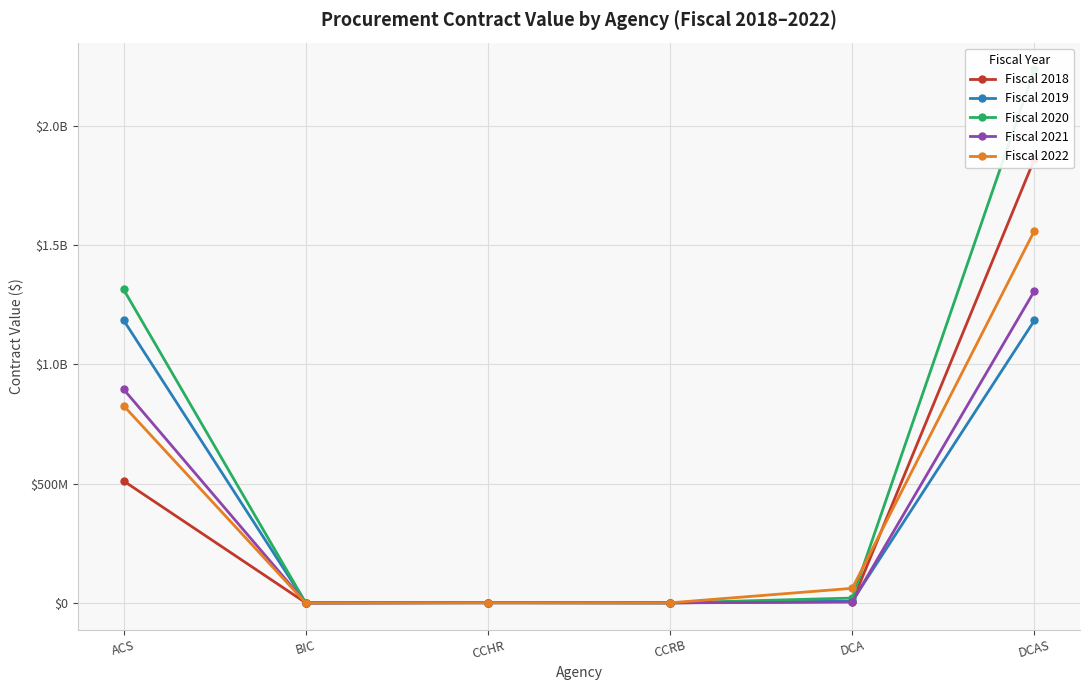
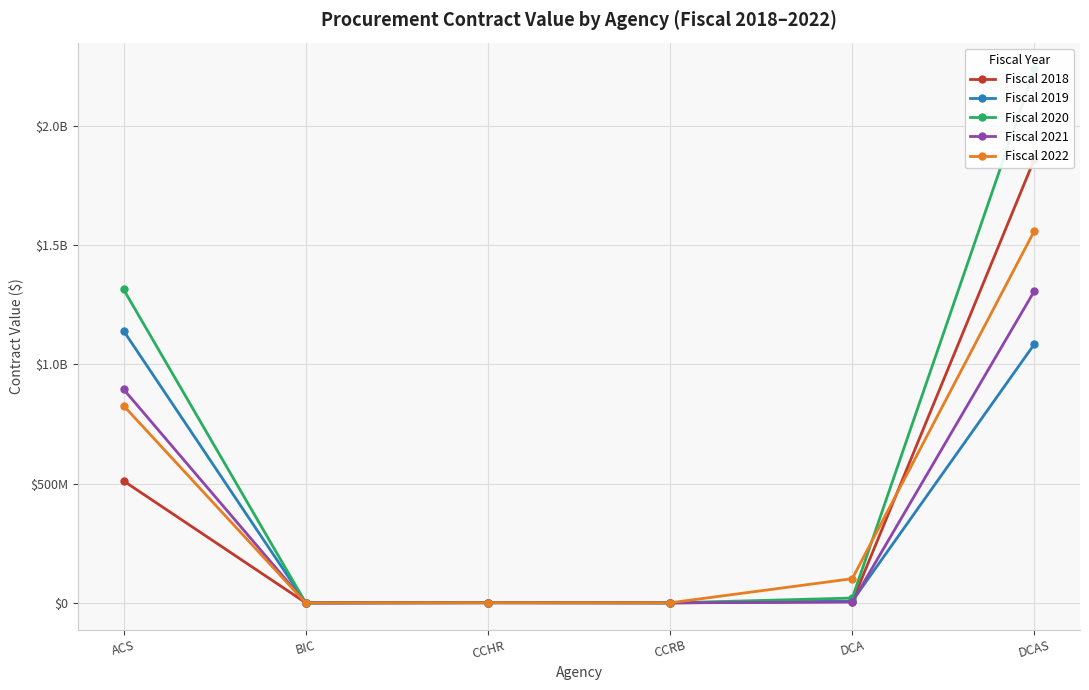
  {
    "Fiscal 2018": {
      "ACS": "$510000000"
    },
    "Fiscal 2019": {
-     "ACS": "$1180000000",
-     "DCAS": "$1180000000"
+     "ACS": "$1140000000",
+     "DCAS": "$1080000000"
    },
    "Fiscal 2020": {
      "ACS": "$1310000000",
      "DCA": "$20000000"
    },
    "Fiscal 2021": {
      "ACS": "$900000000",
      "DCAS": "$1310000000"
    },
    "Fiscal 2022": {
      "ACS": "$830000000",
-     "DCA": "$60000000",
+     "DCA": "$100000000",
      "DCAS": "$1560000000"
    }
  }
